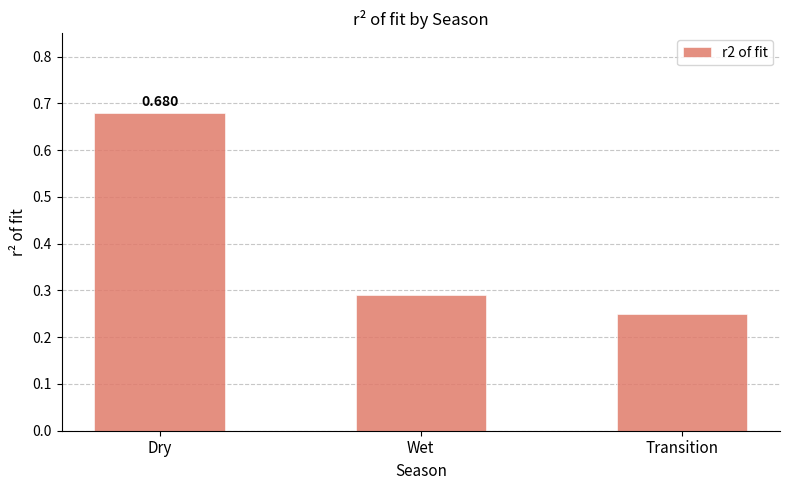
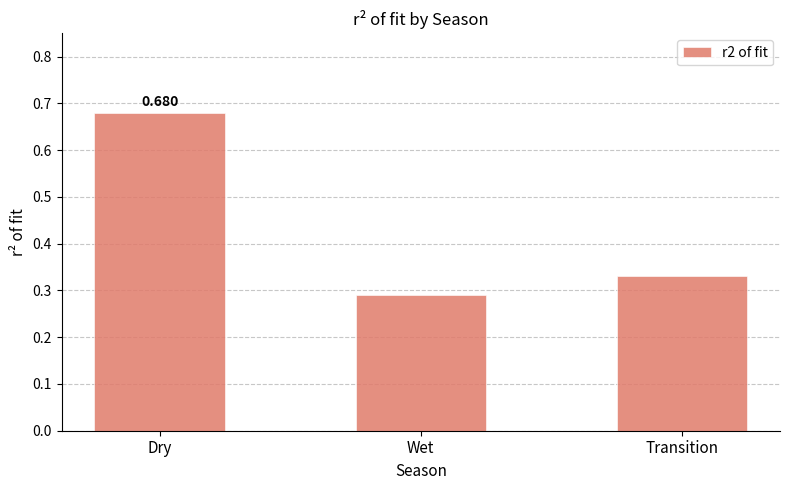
  {
    "Wet": 0.29,
-   "Transition": 0.25
+   "Transition": 0.33
  }
